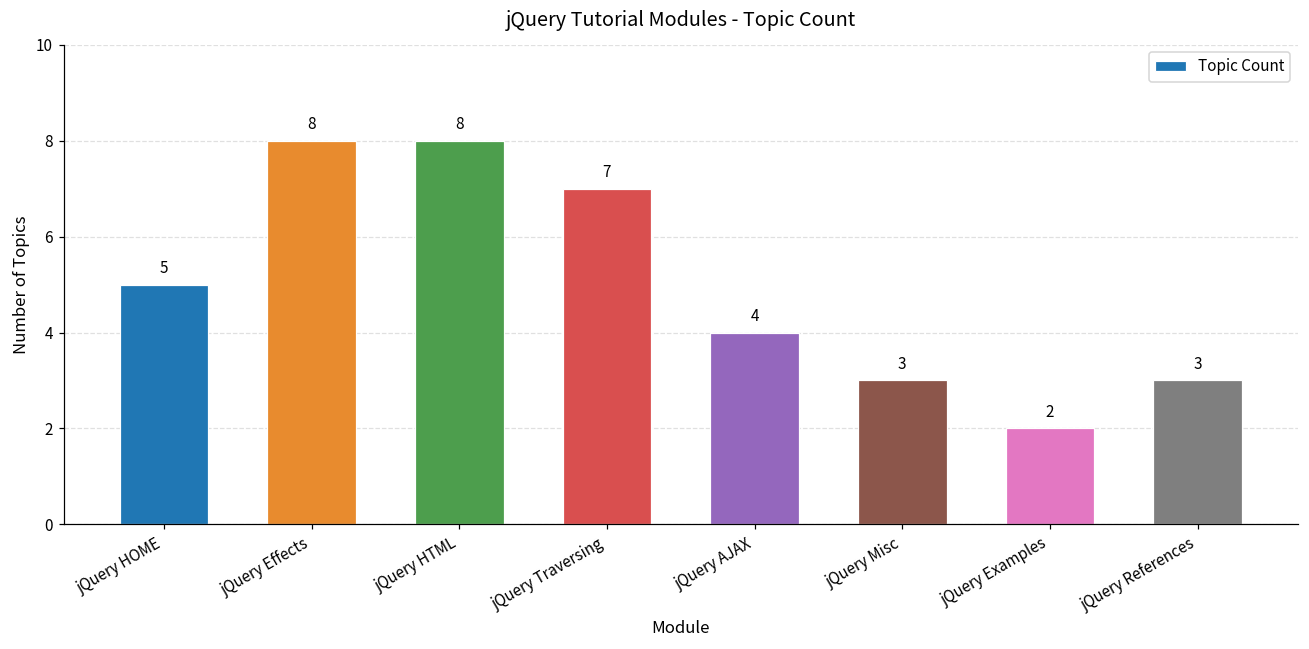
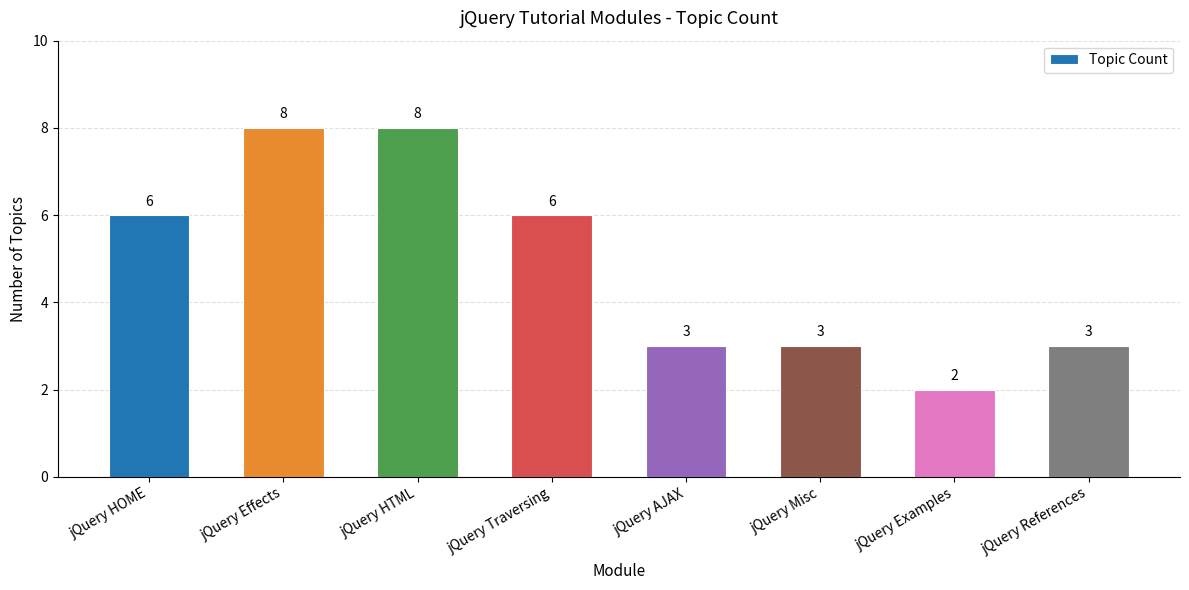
  {
-   "jQuery HOME": 5,
+   "jQuery HOME": 6,
    "jQuery Effects": 8,
    "jQuery HTML": 8,
-   "jQuery Traversing": 7,
-   "jQuery AJAX": 4,
+   "jQuery Traversing": 6,
+   "jQuery AJAX": 3,
    "jQuery Misc": 3,
    "jQuery Examples": 2,
    "jQuery References": 3
  }
